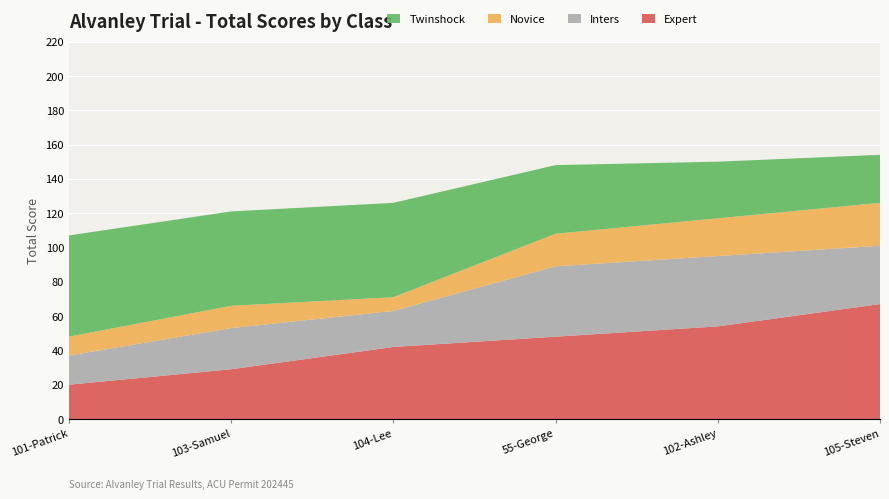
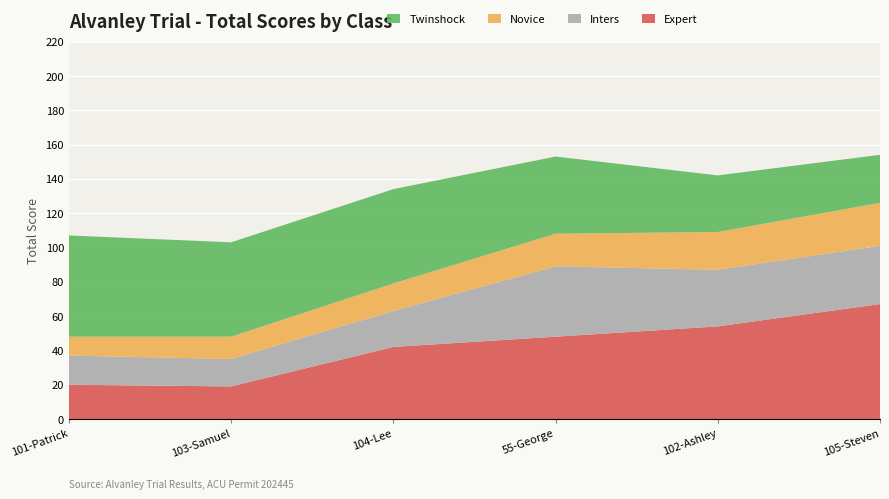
  {
    "Expert": {
      "101-Patrick": 20,
-     "103-Samuel": 29,
+     "103-Samuel": 19,
      "104-Lee": 42,
      "55-George": 48,
      "102-Ashley": 54,
      "105-Steven": 67
    },
    "Inters": {
      "101-Patrick": 17,
-     "103-Samuel": 24,
+     "103-Samuel": 16,
      "104-Lee": 21,
      "55-George": 41,
-     "102-Ashley": 41,
+     "102-Ashley": 33,
      "105-Steven": 34
    },
    "Novice": {
      "101-Patrick": 11,
      "103-Samuel": 13,
-     "104-Lee": 8,
+     "104-Lee": 16,
      "55-George": 19,
      "102-Ashley": 22,
      "105-Steven": 25
    },
    "Twinshock": {
      "101-Patrick": 59,
      "103-Samuel": 55,
      "104-Lee": 55,
-     "55-George": 40,
+     "55-George": 45,
      "102-Ashley": 33,
      "105-Steven": 28
    }
  }
